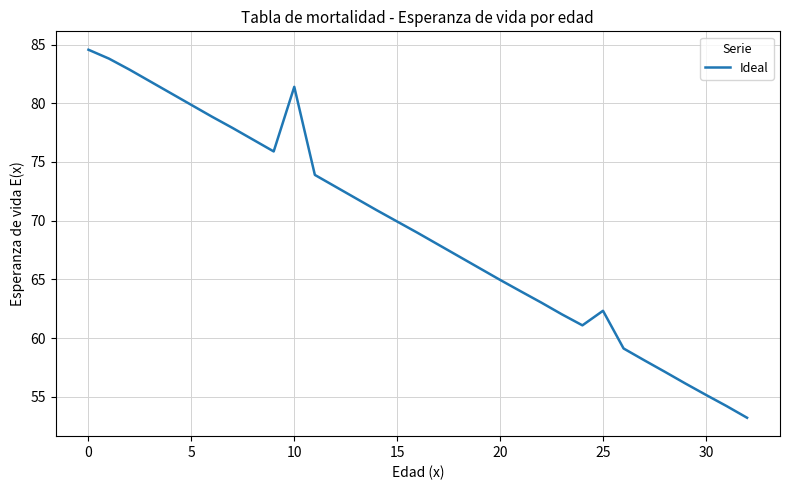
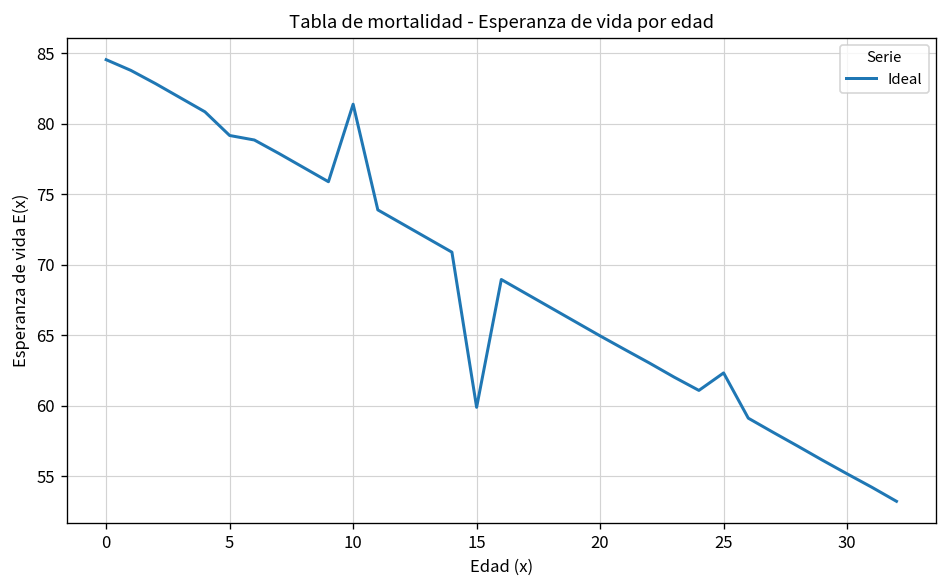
  {
    "0": 84.6,
-   "5": 79.9,
+   "5": 79.2,
    "10": 81.4,
-   "15": 69.9,
+   "15": 59.9,
    "20": 65.0,
    "25": 62.3,
    "30": 55.2
  }
